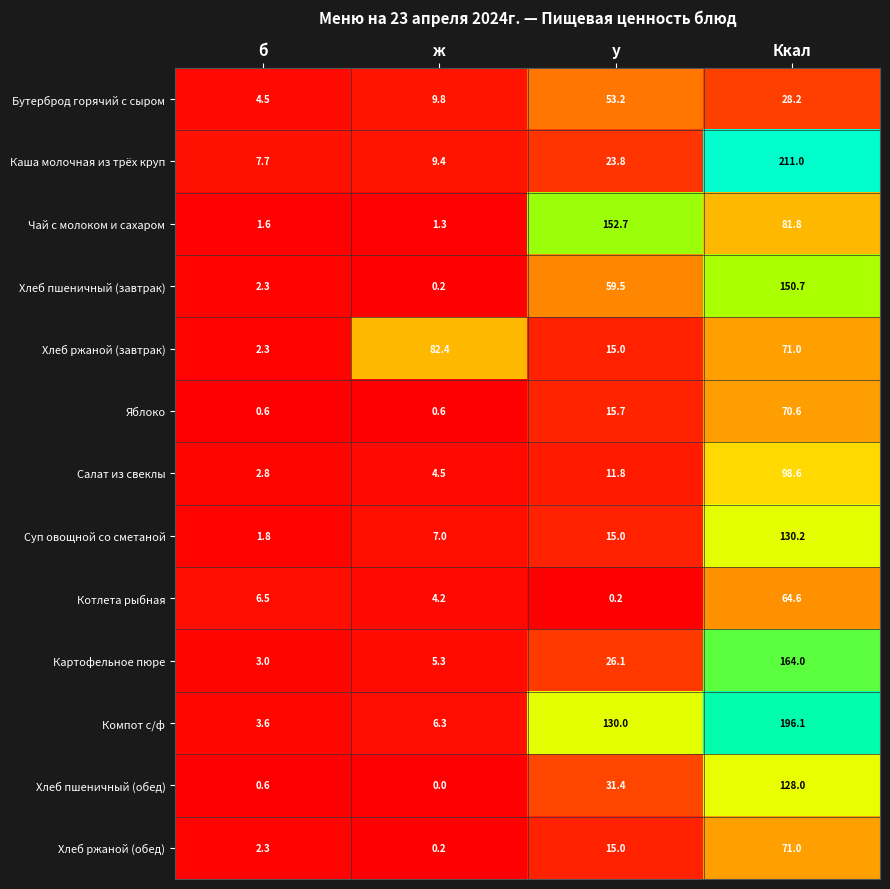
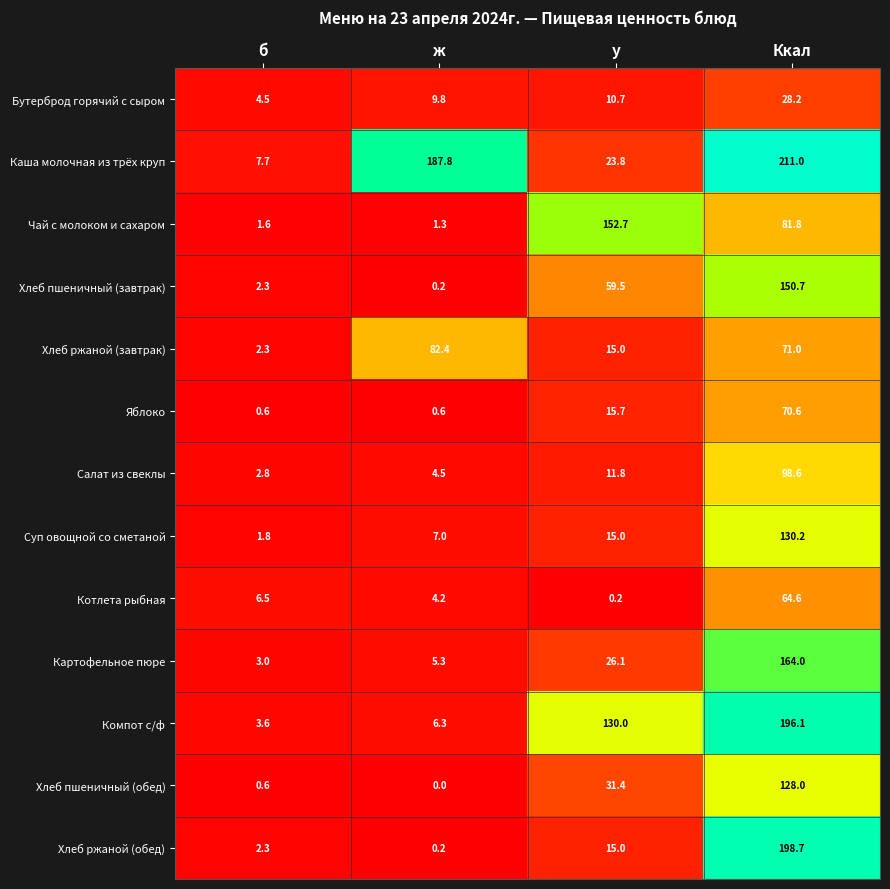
  {
    "Бутерброд горячий с сыром": {
      "б": 4.5,
      "ж": 9.8,
-     "у": 53.2,
+     "у": 10.7,
      "Ккал": 28.2
    },
    "Каша молочная из трёх круп": {
      "б": 7.7,
-     "ж": 9.4,
+     "ж": 187.8,
      "у": 23.8,
      "Ккал": 211.0
    },
    "Чай с молоком и сахаром": {
      "б": 1.6,
      "ж": 1.3,
      "у": 152.7,
      "Ккал": 81.8
    },
    "Хлеб пшеничный (завтрак)": {
      "б": 2.3,
      "ж": 0.2,
      "у": 59.5,
      "Ккал": 150.7
    },
    "Хлеб ржаной (завтрак)": {
      "б": 2.3,
      "ж": 82.4,
      "у": 15.0,
      "Ккал": 71.0
    },
    "Яблоко": {
      "б": 0.6,
      "ж": 0.6,
      "у": 15.7,
      "Ккал": 70.6
    },
    "Салат из свеклы": {
      "б": 2.8,
      "ж": 4.5,
      "у": 11.8,
      "Ккал": 98.6
    },
    "Суп овощной со сметаной": {
      "б": 1.8,
      "ж": 7.0,
      "у": 15.0,
      "Ккал": 130.2
    },
    "Котлета рыбная": {
      "б": 6.5,
      "ж": 4.2,
      "у": 0.2,
      "Ккал": 64.6
    },
    "Картофельное пюре": {
      "б": 3.0,
      "ж": 5.3,
      "у": 26.1,
      "Ккал": 164.0
    },
    "Компот с/ф": {
      "б": 3.6,
      "ж": 6.3,
      "у": 130.0,
      "Ккал": 196.1
    },
    "Хлеб пшеничный (обед)": {
      "б": 0.6,
      "ж": 0.0,
      "у": 31.4,
      "Ккал": 128.0
    },
    "Хлеб ржаной (обед)": {
      "б": 2.3,
      "ж": 0.2,
      "у": 15.0,
-     "Ккал": 71.0
+     "Ккал": 198.7
    }
  }
